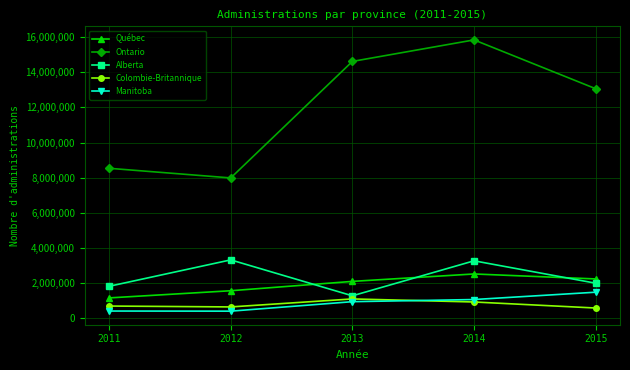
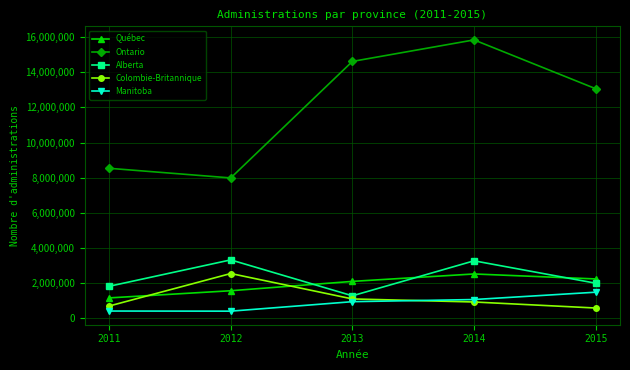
  {
    "Alberta": {
      "2011": "1,800,000",
      "2012": "3,300,000",
      "2013": "1,300,000",
      "2014": "3,300,000",
      "2015": "2,000,000"
    },
    "Colombie-Britannique": {
      "2011": "700,000",
-     "2012": "600,000",
+     "2012": "2,500,000",
      "2013": "1,100,000",
      "2015": "600,000"
    },
    "Manitoba": {
      "2011": "400,000",
      "2012": "400,000",
      "2013": "900,000",
      "2015": "1,500,000"
    }
  }
